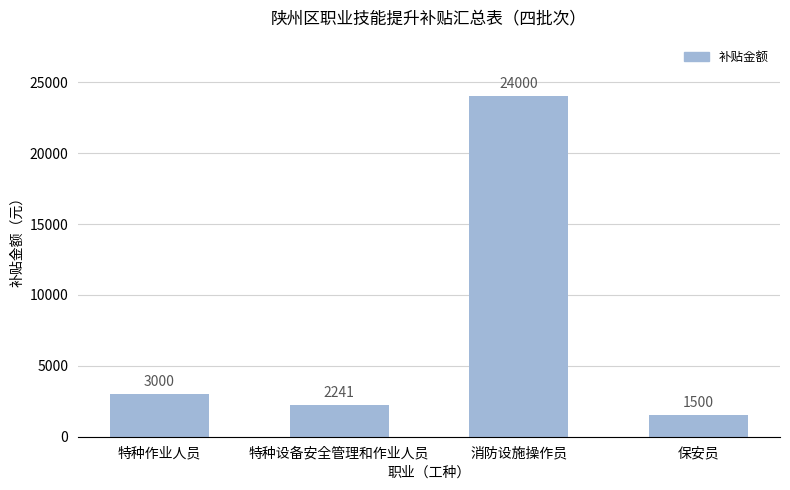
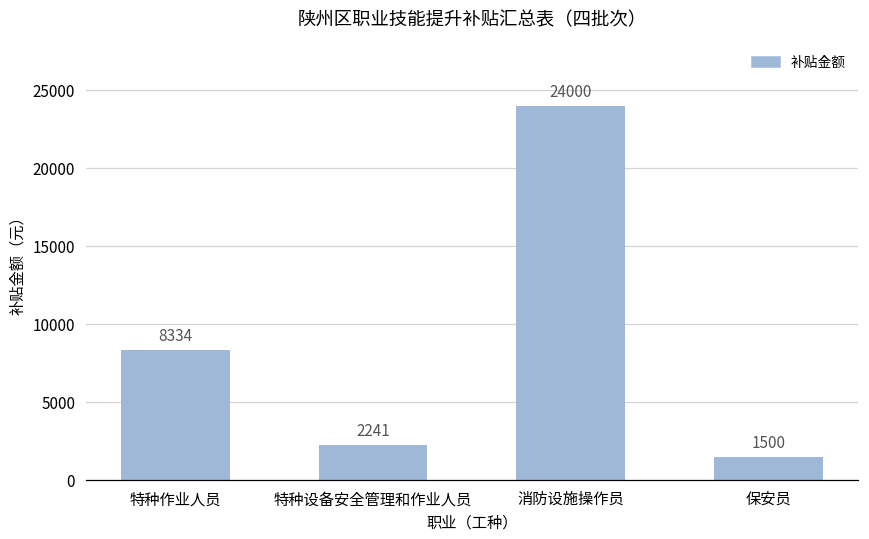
  {
-   "特种作业人员": 3000,
+   "特种作业人员": 8334,
    "特种设备安全管理和作业人员": 2241,
    "消防设施操作员": 24000,
    "保安员": 1500
  }
